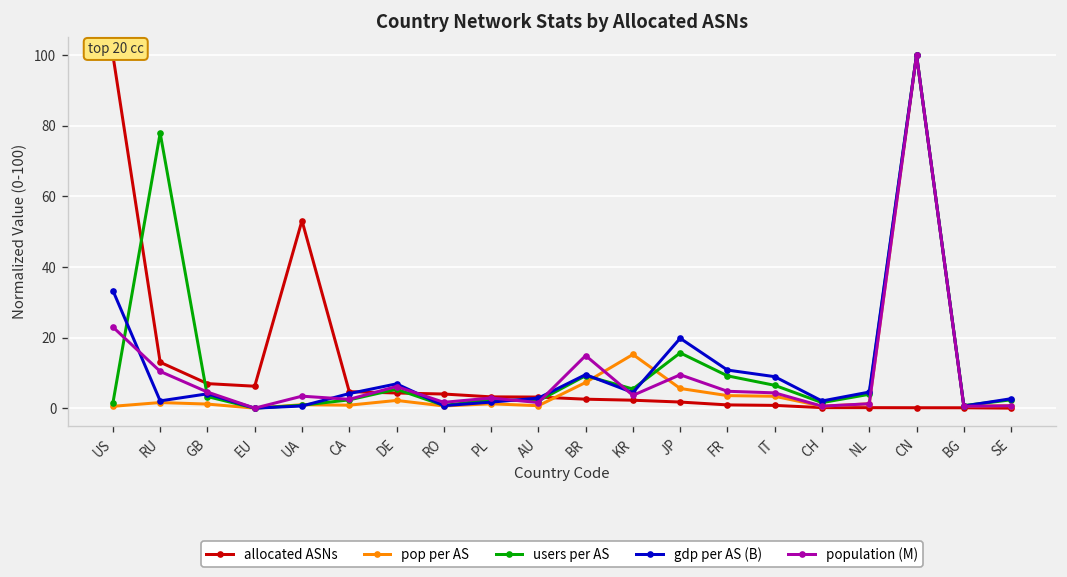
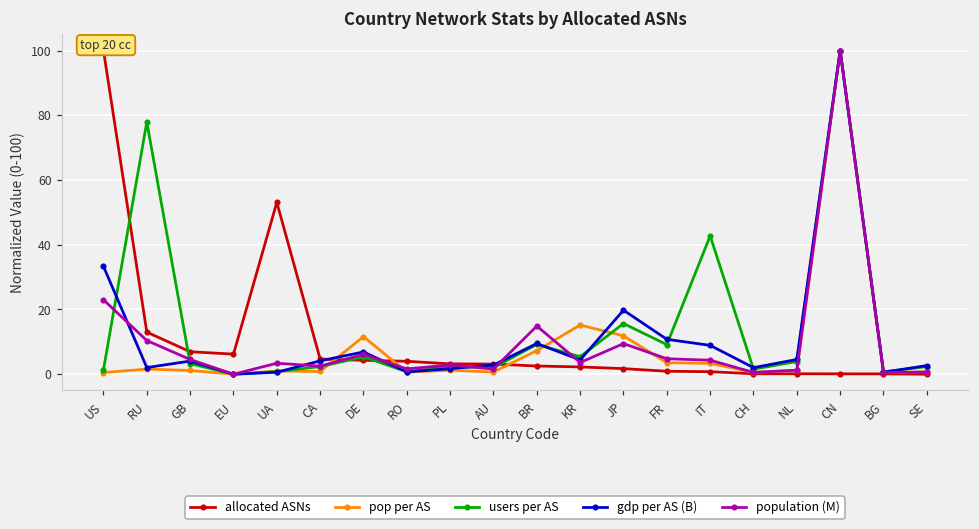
  {
    "allocated ASNs": {
      "RU": 13,
      "GB": 7,
      "EU": 6,
      "UA": 53,
      "DE": 4,
      "RO": 4,
      "BR": 3,
      "KR": 2,
      "JP": 2,
      "FR": 1,
      "IT": 1,
      "NL": 0,
      "CN": 0
    },
    "pop per AS": {
      "US": 1,
      "GB": 1,
      "CA": 1,
-     "DE": 2,
+     "DE": 12,
      "AU": 1,
      "BR": 7,
      "KR": 15,
-     "JP": 6,
+     "JP": 12,
      "FR": 4,
      "IT": 3
    },
    "users per AS": {
      "US": 1,
      "RU": 78,
      "KR": 5,
      "JP": 16,
      "FR": 9,
-     "IT": 6
+     "IT": 43
    },
    "gdp per AS (B)": {
      "US": 33,
      "JP": 20,
      "FR": 11,
      "IT": 9
    },
    "population (M)": {
      "US": 23,
      "RU": 10,
      "UA": 3,
      "RO": 2,
      "BR": 15,
      "JP": 9,
      "FR": 5,
      "IT": 4
    }
  }
